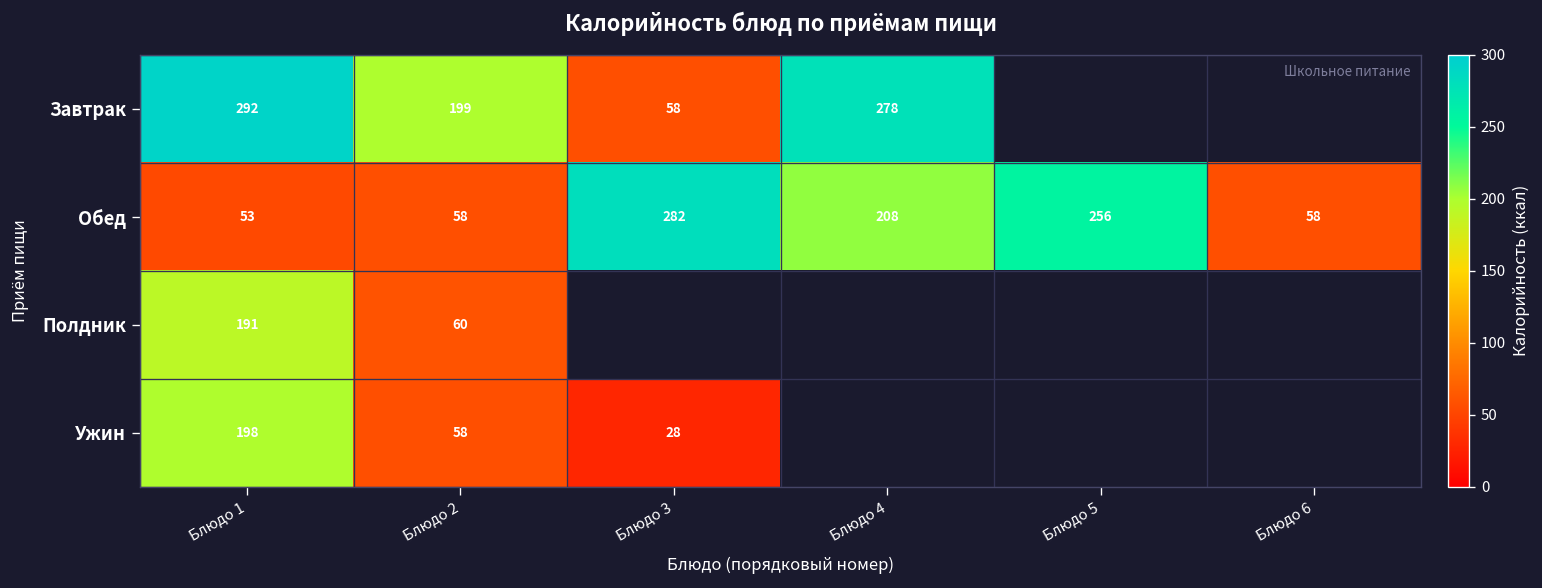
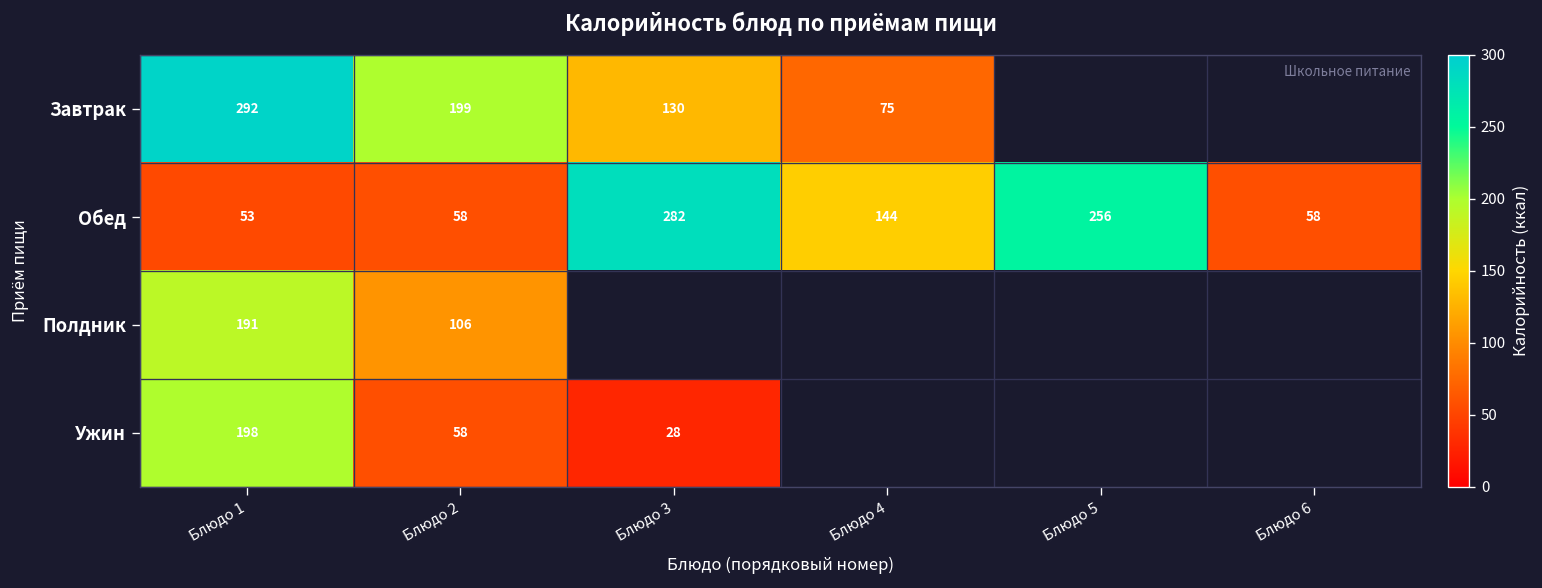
  {
    "Завтрак": {
      "Блюдо 1": 292,
      "Блюдо 2": 199,
-     "Блюдо 3": 58,
-     "Блюдо 4": 278
+     "Блюдо 3": 130,
+     "Блюдо 4": 75
    },
    "Обед": {
      "Блюдо 1": 53,
      "Блюдо 2": 58,
      "Блюдо 3": 282,
-     "Блюдо 4": 208,
+     "Блюдо 4": 144,
      "Блюдо 5": 256,
      "Блюдо 6": 58
    },
    "Полдник": {
      "Блюдо 1": 191,
-     "Блюдо 2": 60
+     "Блюдо 2": 106
    },
    "Ужин": {
      "Блюдо 1": 198,
      "Блюдо 2": 58,
      "Блюдо 3": 28
    }
  }
